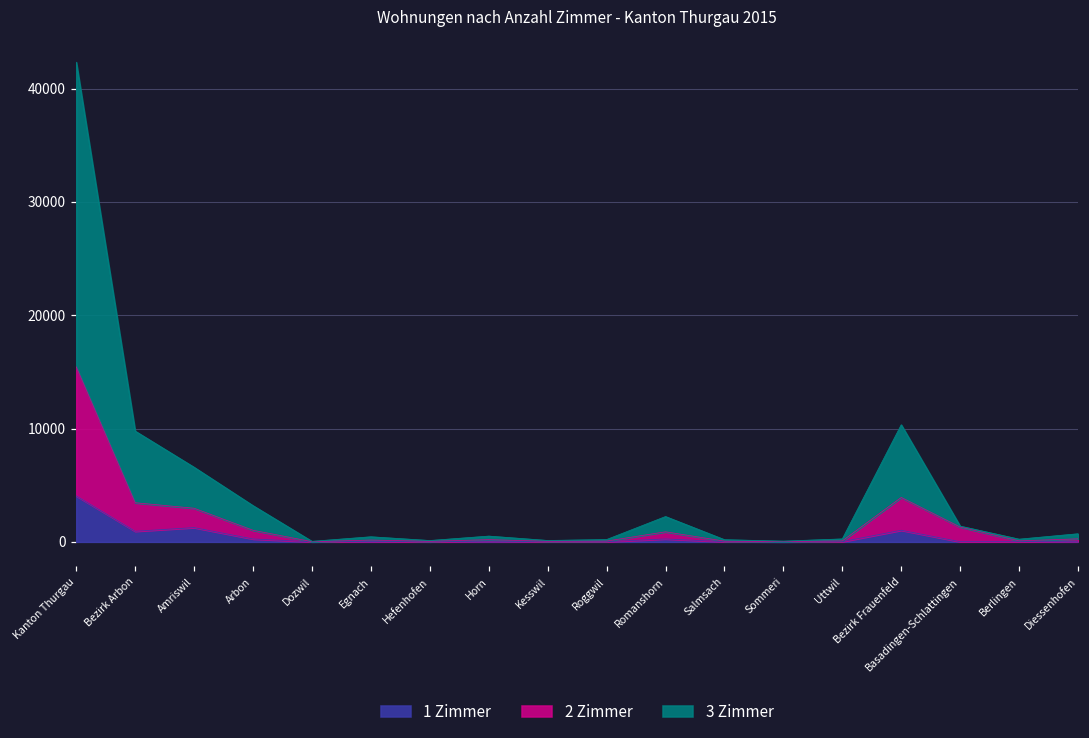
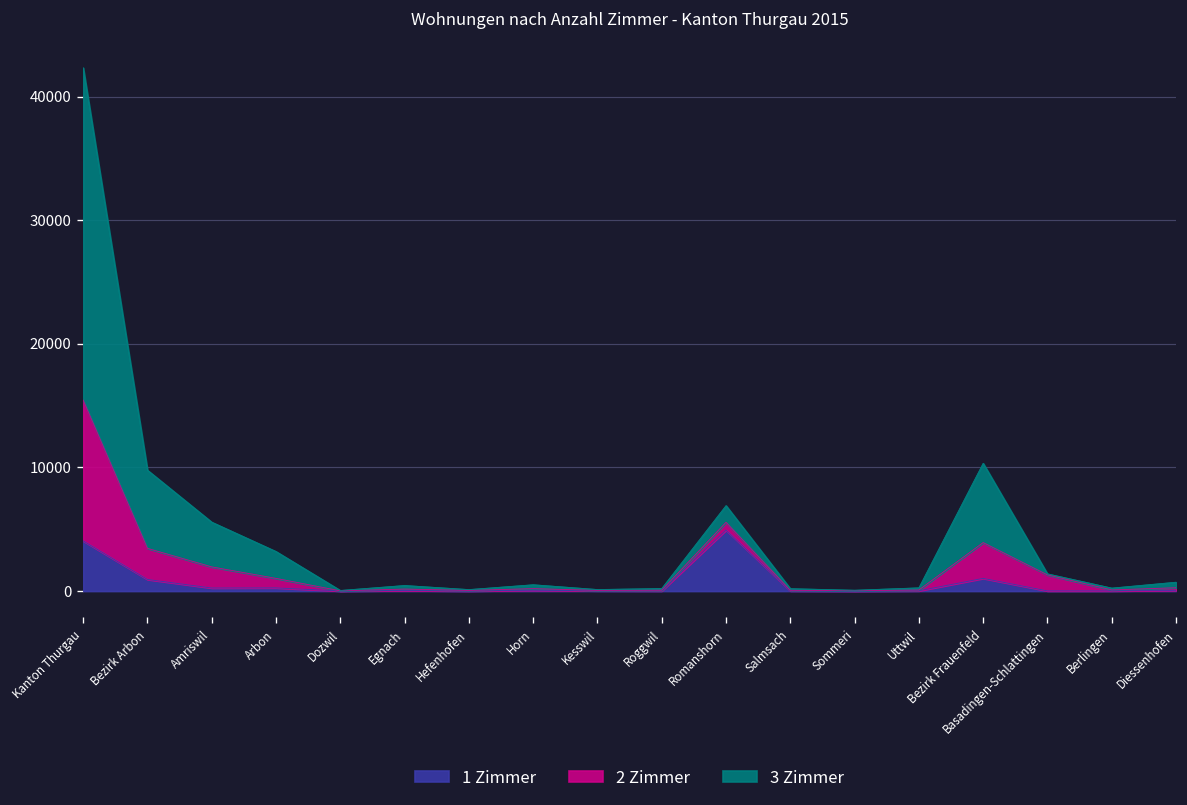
  {
    "1 Zimmer": {
      "Kanton Thurgau": 4100,
      "Bezirk Arbon": 900,
-     "Amriswil": 1300,
+     "Amriswil": 200,
      "Arbon": 300,
-     "Romanshorn": 300,
+     "Romanshorn": 4900,
      "Bezirk Frauenfeld": 1000,
      "Basadingen-Schlattingen": 0
    },
    "2 Zimmer": {
      "Kanton Thurgau": 11400,
      "Bezirk Arbon": 2500,
      "Amriswil": 1700,
      "Arbon": 800,
      "Romanshorn": 600,
      "Bezirk Frauenfeld": 2900
    },
    "3 Zimmer": {
      "Kanton Thurgau": 26900,
      "Bezirk Arbon": 6300,
      "Amriswil": 3600,
      "Arbon": 2200,
      "Egnach": 300,
      "Horn": 300,
      "Romanshorn": 1300,
      "Bezirk Frauenfeld": 6400,
      "Diessenhofen": 400
    }
  }
